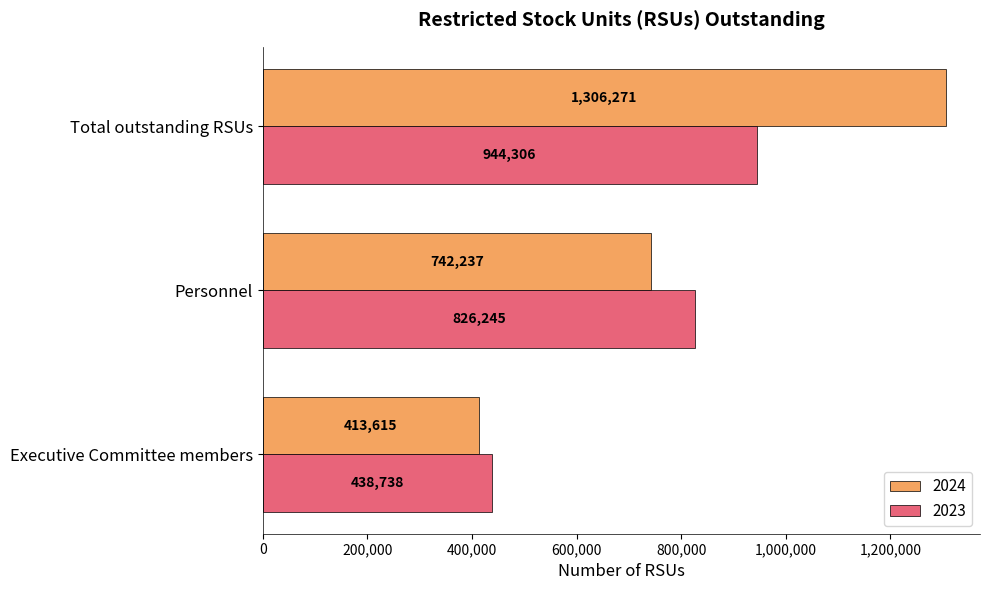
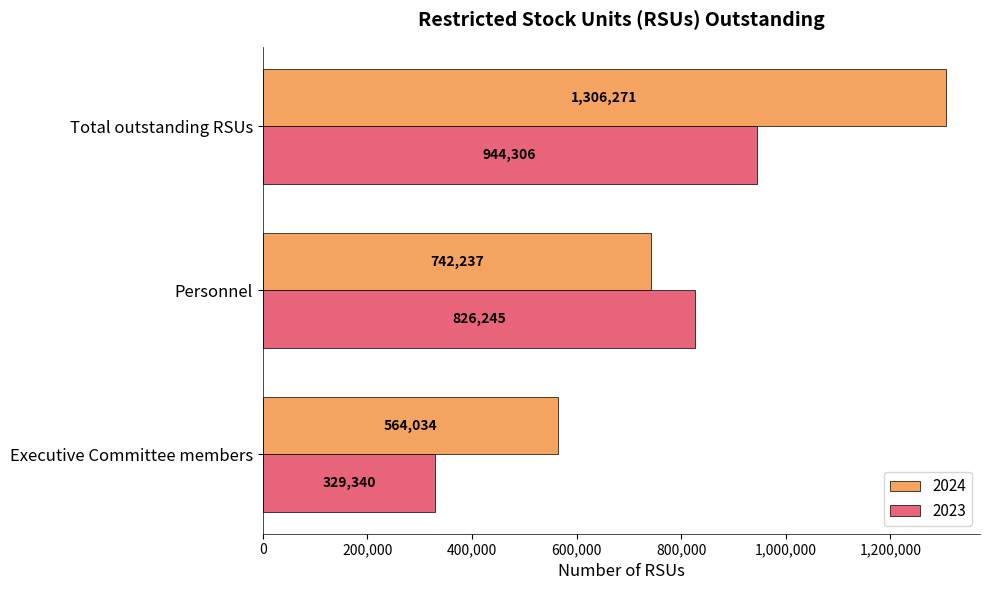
  {
    "2024": {
      "Total outstanding RSUs": "1,306,271",
      "Personnel": "742,237",
-     "Executive Committee members": "413,615"
+     "Executive Committee members": "564,034"
    },
    "2023": {
      "Total outstanding RSUs": "944,306",
      "Personnel": "826,245",
-     "Executive Committee members": "438,738"
+     "Executive Committee members": "329,340"
    }
  }
